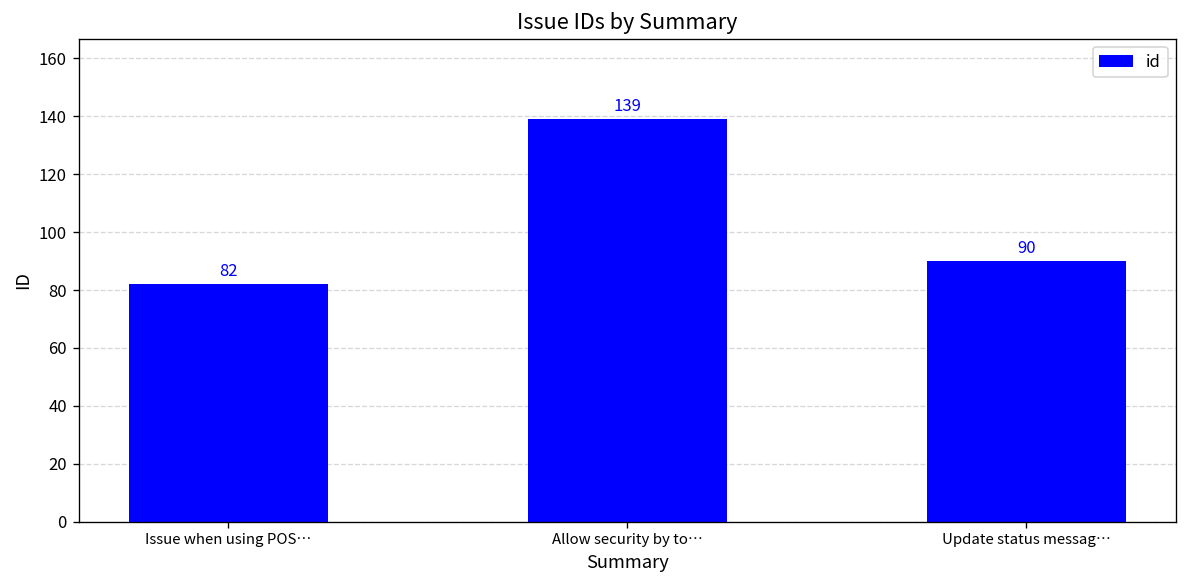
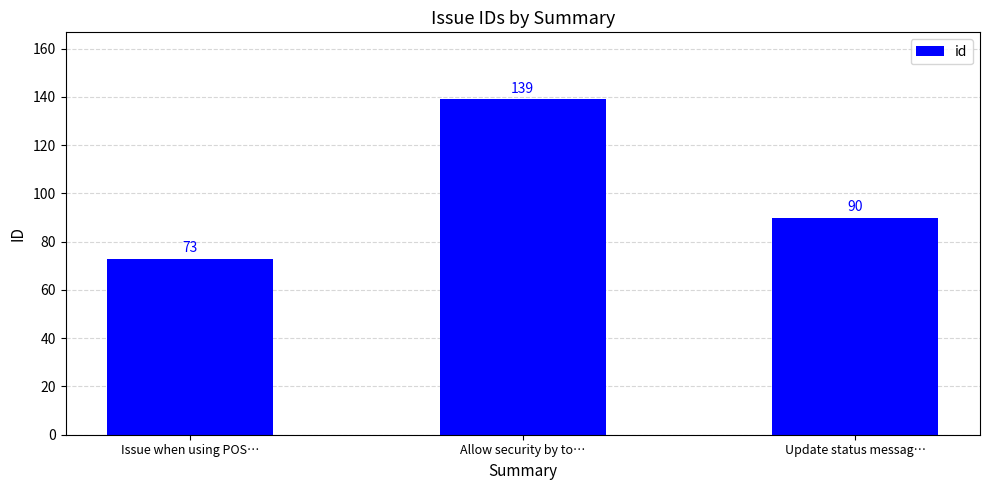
  {
-   "Issue when using POS…": 82,
+   "Issue when using POS…": 73,
    "Allow security by to…": 139,
    "Update status messag…": 90
  }
